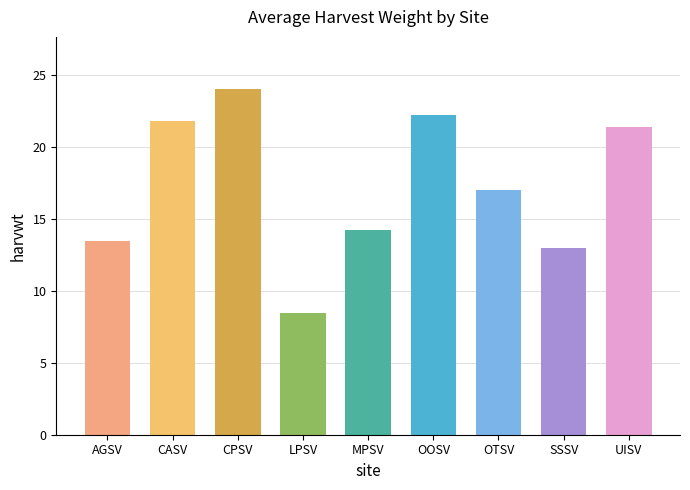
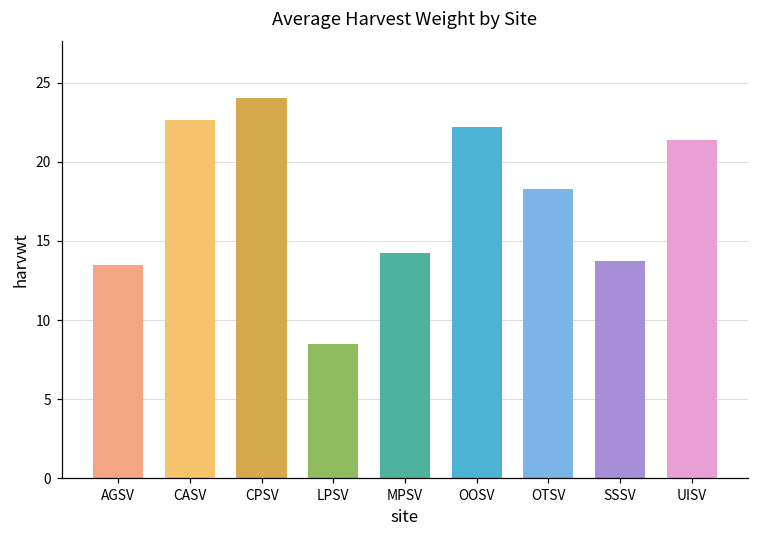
  {
    "AGSV": 13.5,
-   "CASV": 21.9,
+   "CASV": 22.7,
    "CPSV": 24.1,
    "LPSV": 8.5,
    "MPSV": 14.2,
    "OOSV": 22.2,
-   "OTSV": 17.1,
-   "SSSV": 13.0,
+   "OTSV": 18.3,
+   "SSSV": 13.7,
    "UISV": 21.4
  }
